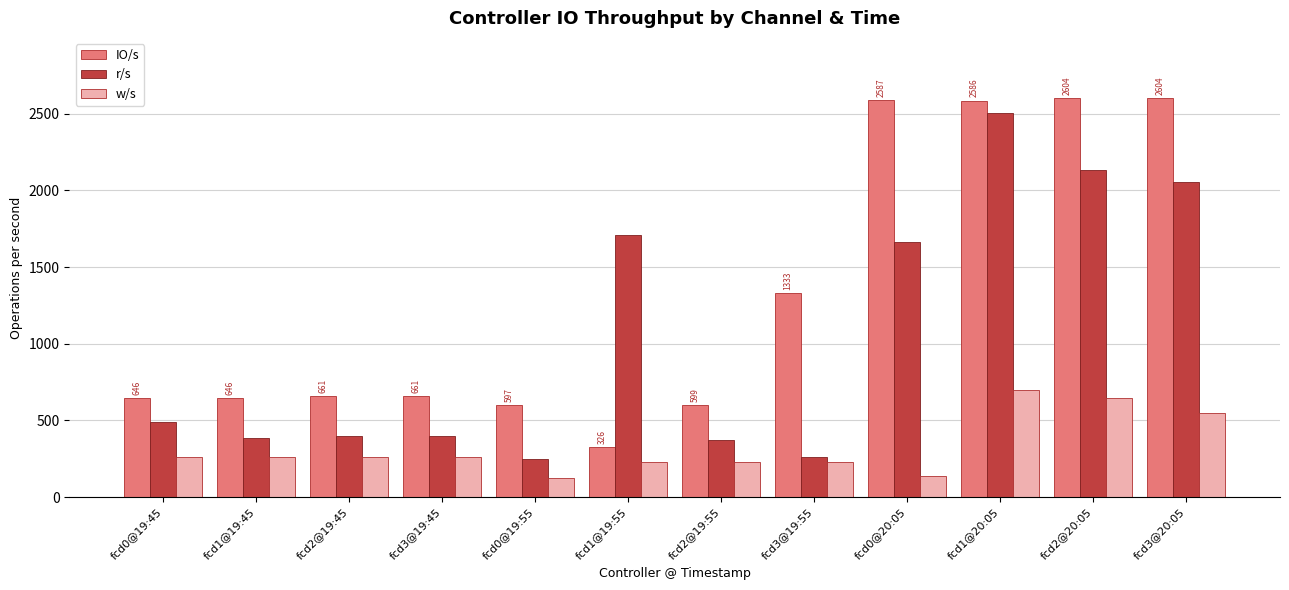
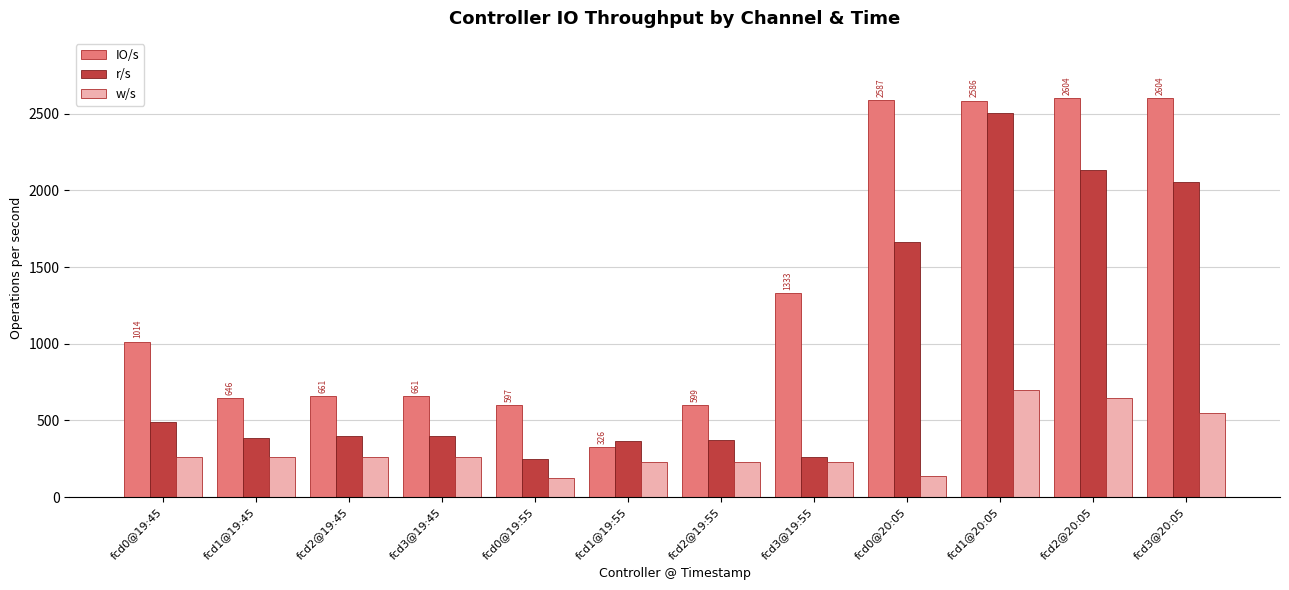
  {
    "IO/s": {
-     "fcd0@19:45": 646,
+     "fcd0@19:45": 1014,
      "fcd1@19:45": 646,
      "fcd2@19:45": 661,
      "fcd3@19:45": 661,
      "fcd0@19:55": 597,
      "fcd1@19:55": 326,
      "fcd2@19:55": 599,
      "fcd3@19:55": 1333,
      "fcd0@20:05": 2587,
      "fcd1@20:05": 2586,
      "fcd2@20:05": 2604,
      "fcd3@20:05": 2604
    },
    "r/s": {
      "fcd0@19:45": 490,
      "fcd1@19:45": 390,
      "fcd2@19:45": 400,
      "fcd3@19:45": 400,
      "fcd0@19:55": 250,
-     "fcd1@19:55": 1710,
+     "fcd1@19:55": 370,
      "fcd2@19:55": 370,
      "fcd3@19:55": 260,
      "fcd0@20:05": 1660,
      "fcd1@20:05": 2510,
      "fcd2@20:05": 2130,
      "fcd3@20:05": 2050
    },
    "w/s": {
      "fcd0@19:45": 260,
      "fcd1@19:45": 260,
      "fcd2@19:45": 260,
      "fcd3@19:45": 260,
      "fcd0@19:55": 130,
      "fcd1@19:55": 230,
      "fcd2@19:55": 230,
      "fcd3@19:55": 230,
      "fcd0@20:05": 140,
      "fcd1@20:05": 700,
      "fcd2@20:05": 650,
      "fcd3@20:05": 550
    }
  }
